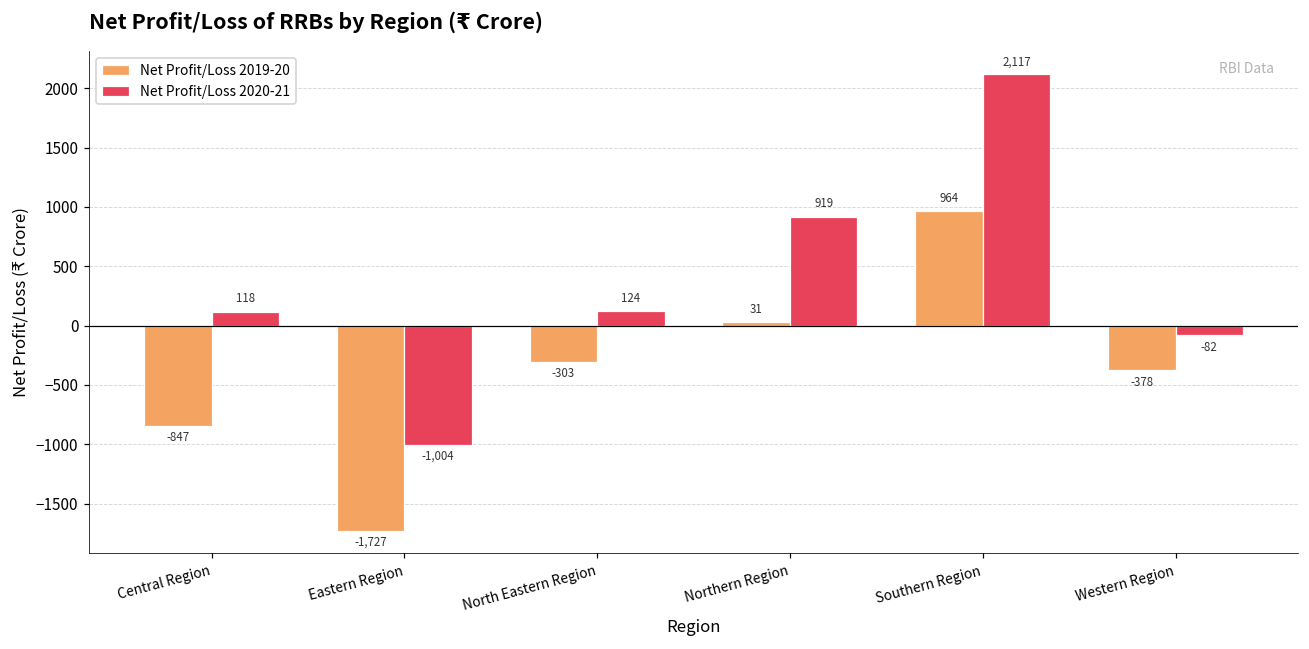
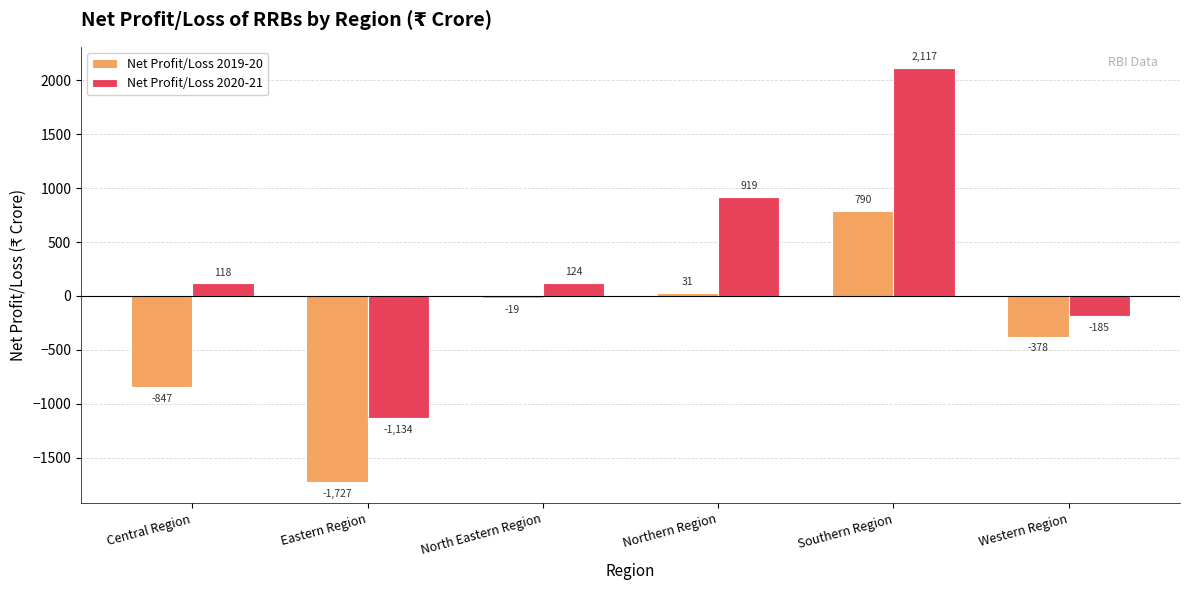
  {
    "Net Profit/Loss 2019-20": {
      "Central Region": "-847",
      "Eastern Region": "-1,727",
-     "North Eastern Region": "-303",
+     "North Eastern Region": "-19",
      "Northern Region": "31",
-     "Southern Region": "964",
+     "Southern Region": "790",
      "Western Region": "-378"
    },
    "Net Profit/Loss 2020-21": {
      "Central Region": "118",
-     "Eastern Region": "-1,004",
+     "Eastern Region": "-1,134",
      "North Eastern Region": "124",
      "Northern Region": "919",
      "Southern Region": "2,117",
-     "Western Region": "-82"
+     "Western Region": "-185"
    }
  }
